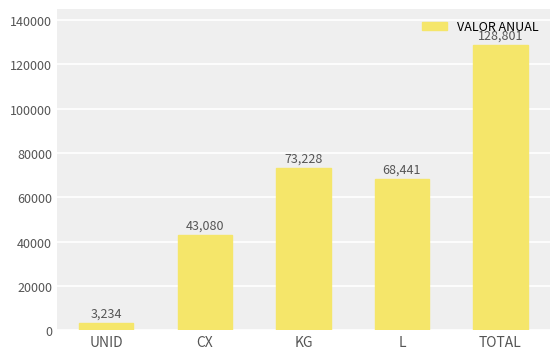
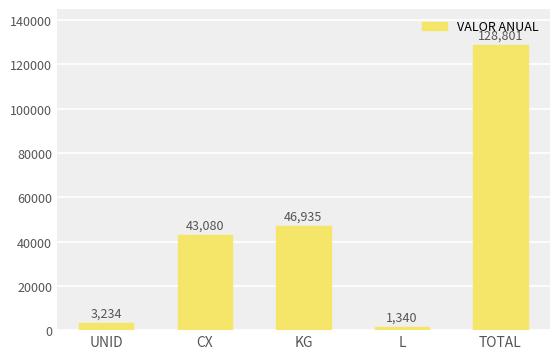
  {
    "UNID": "3,234",
    "CX": "43,080",
-   "KG": "73,228",
-   "L": "68,441",
+   "KG": "46,935",
+   "L": "1,340",
    "TOTAL": "128,801"
  }
